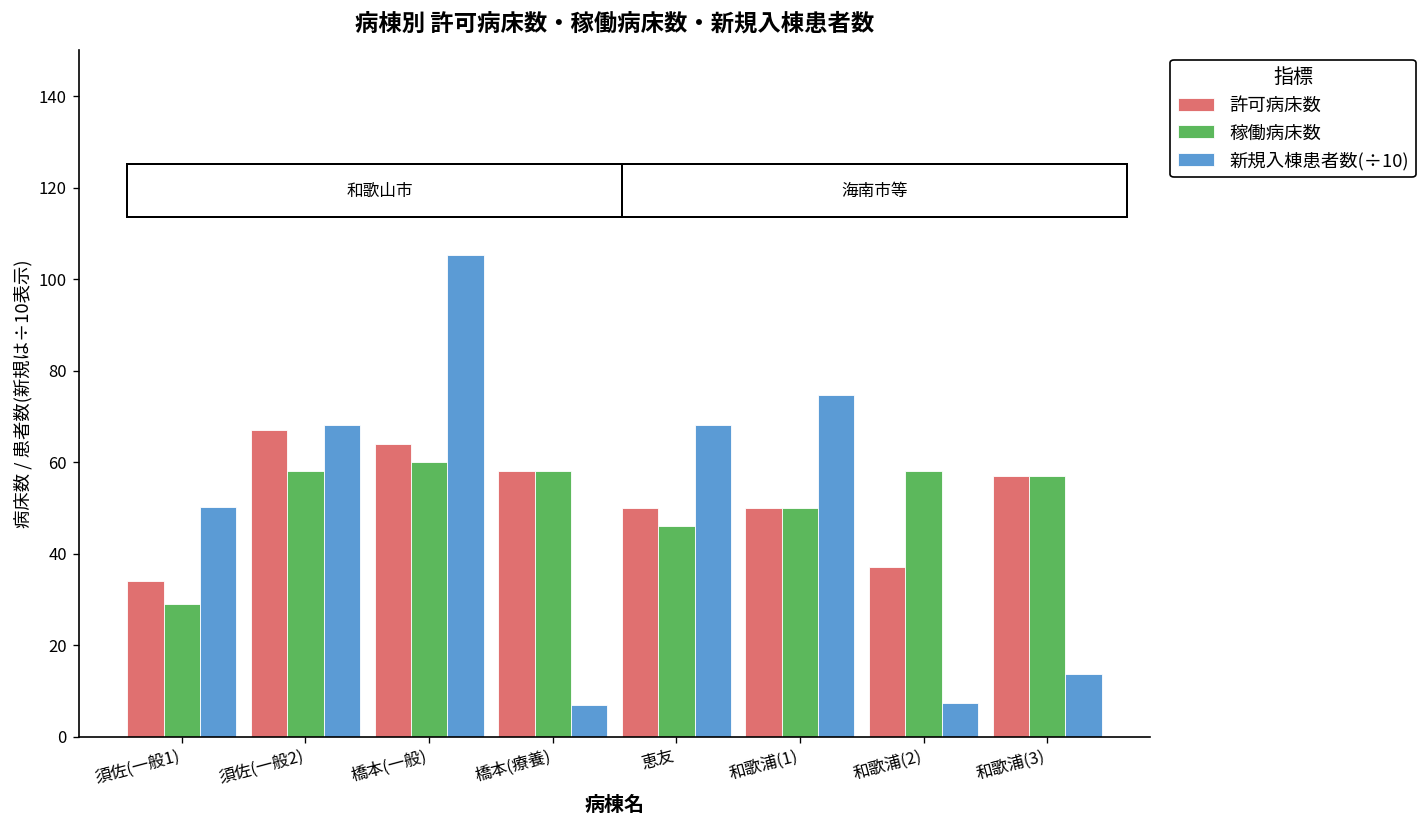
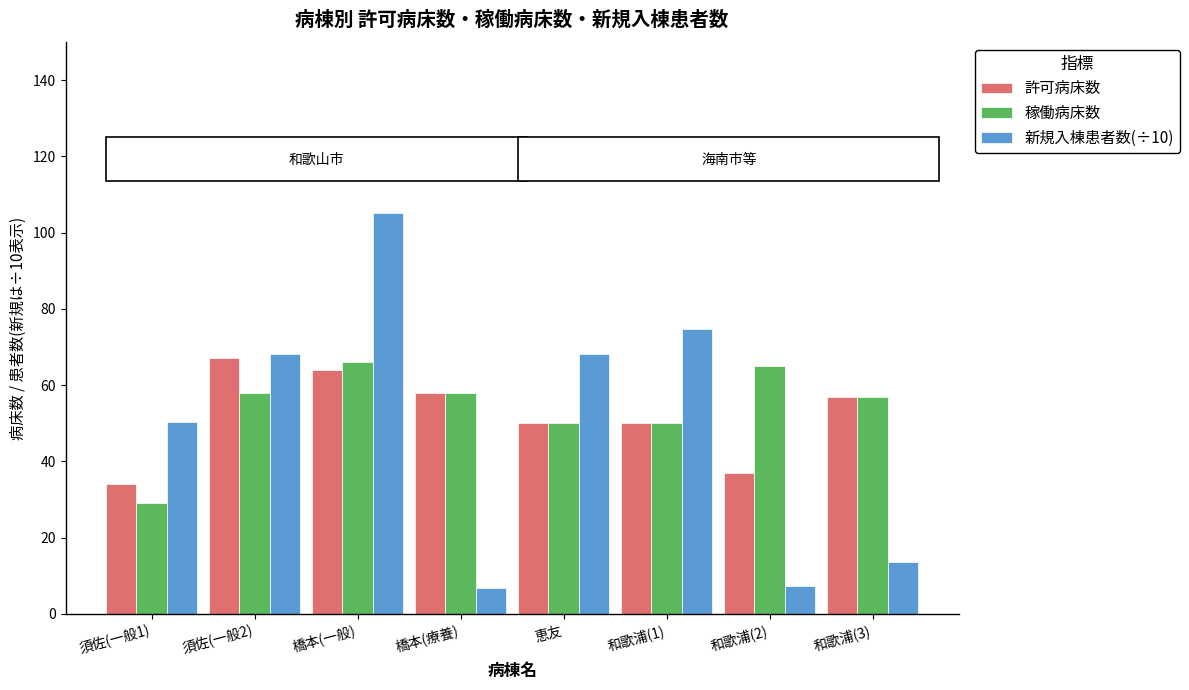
  {
    "許可病床数": {
      "須佐(一般1)": 34,
      "須佐(一般2)": 67,
      "橋本(一般)": 64,
      "橋本(療養)": 58,
      "恵友": 50,
      "和歌浦(1)": 50,
      "和歌浦(2)": 37,
      "和歌浦(3)": 57
    },
    "稼働病床数": {
      "須佐(一般1)": 29,
      "須佐(一般2)": 58,
-     "橋本(一般)": 60,
+     "橋本(一般)": 66,
      "橋本(療養)": 58,
-     "恵友": 46,
+     "恵友": 50,
      "和歌浦(1)": 50,
-     "和歌浦(2)": 58,
+     "和歌浦(2)": 65,
      "和歌浦(3)": 57
    },
    "新規入棟患者数(÷10)": {
      "須佐(一般1)": 50,
      "須佐(一般2)": 68,
      "橋本(一般)": 105,
      "橋本(療養)": 7,
      "恵友": 68,
      "和歌浦(1)": 75,
      "和歌浦(2)": 7,
      "和歌浦(3)": 14
    }
  }
